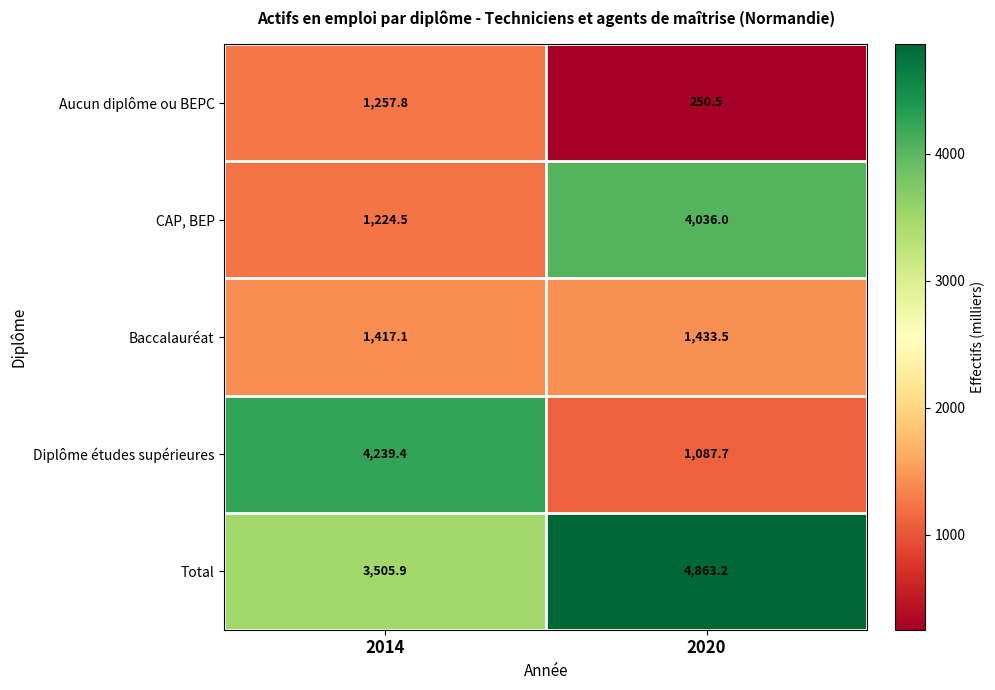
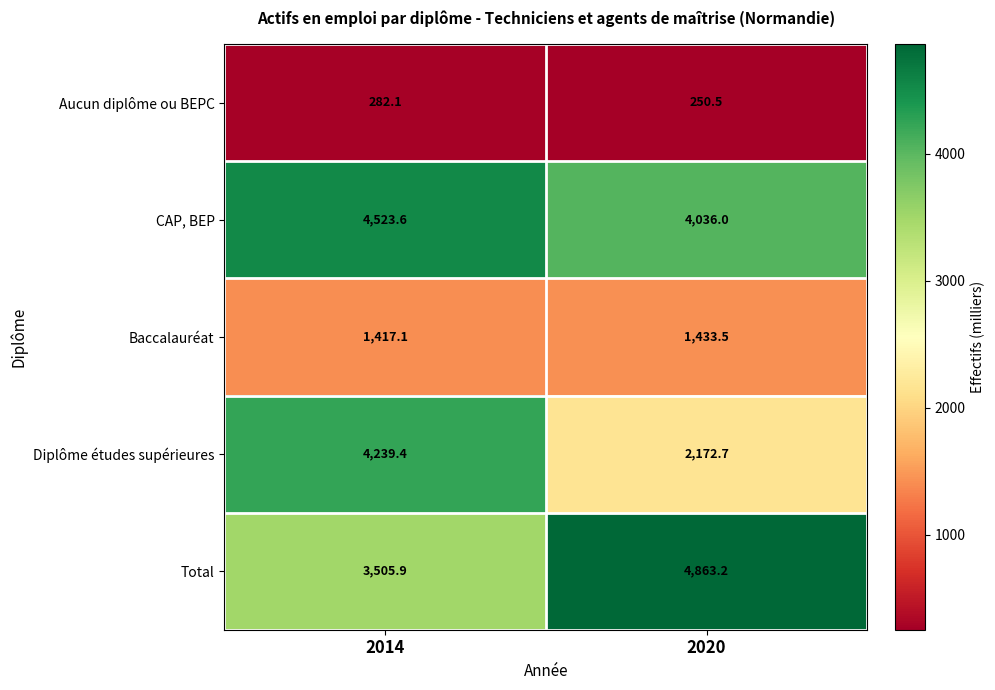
  {
    "Aucun diplôme ou BEPC": {
-     "2014": "1,257.8",
+     "2014": "282.1",
      "2020": "250.5"
    },
    "CAP, BEP": {
-     "2014": "1,224.5",
+     "2014": "4,523.6",
      "2020": "4,036.0"
    },
    "Baccalauréat": {
      "2014": "1,417.1",
      "2020": "1,433.5"
    },
    "Diplôme études supérieures": {
      "2014": "4,239.4",
-     "2020": "1,087.7"
+     "2020": "2,172.7"
    },
    "Total": {
      "2014": "3,505.9",
      "2020": "4,863.2"
    }
  }
